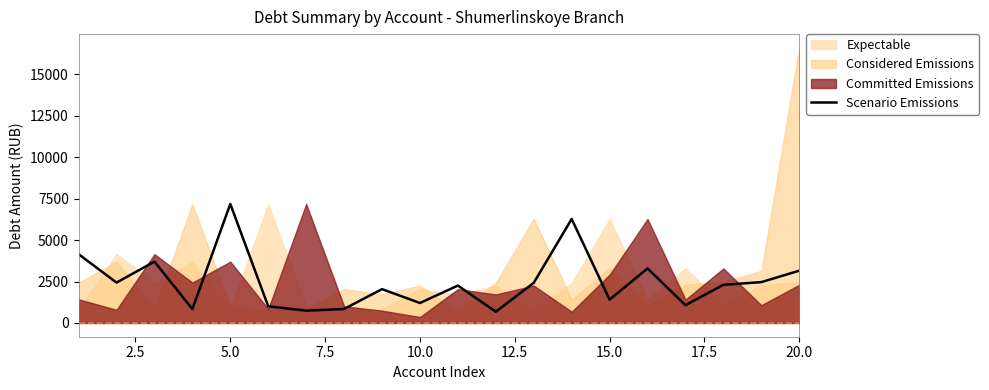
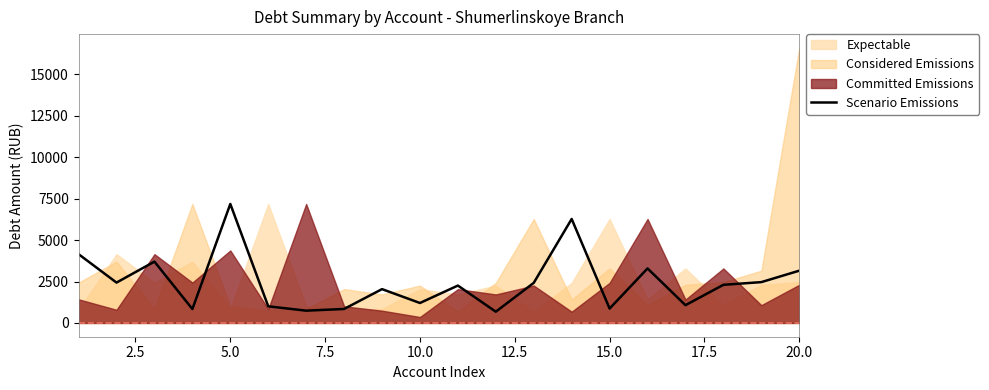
  {
    "Scenario Emissions": {
      "5.0": 7200,
      "10.0": 1200,
-     "15.0": 1400,
+     "15.0": 900,
      "20.0": 3200
    },
    "Committed Emissions": {
-     "5.0": 3700,
+     "5.0": 4400,
      "10.0": 400,
-     "15.0": 2900,
+     "15.0": 2400,
      "20.0": 2300
    }
  }
